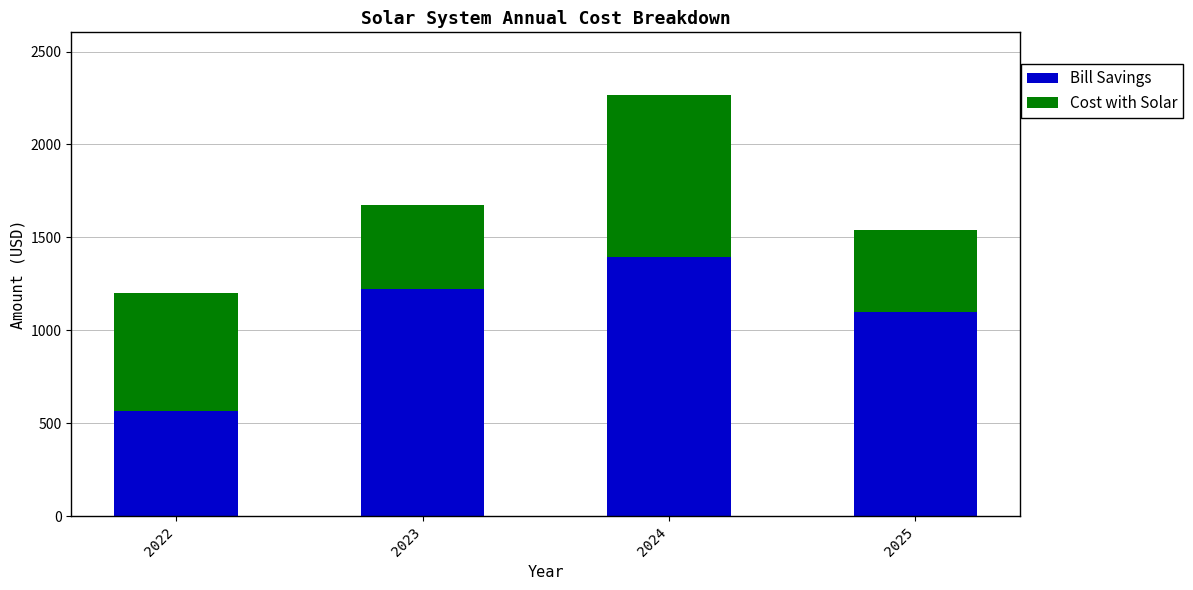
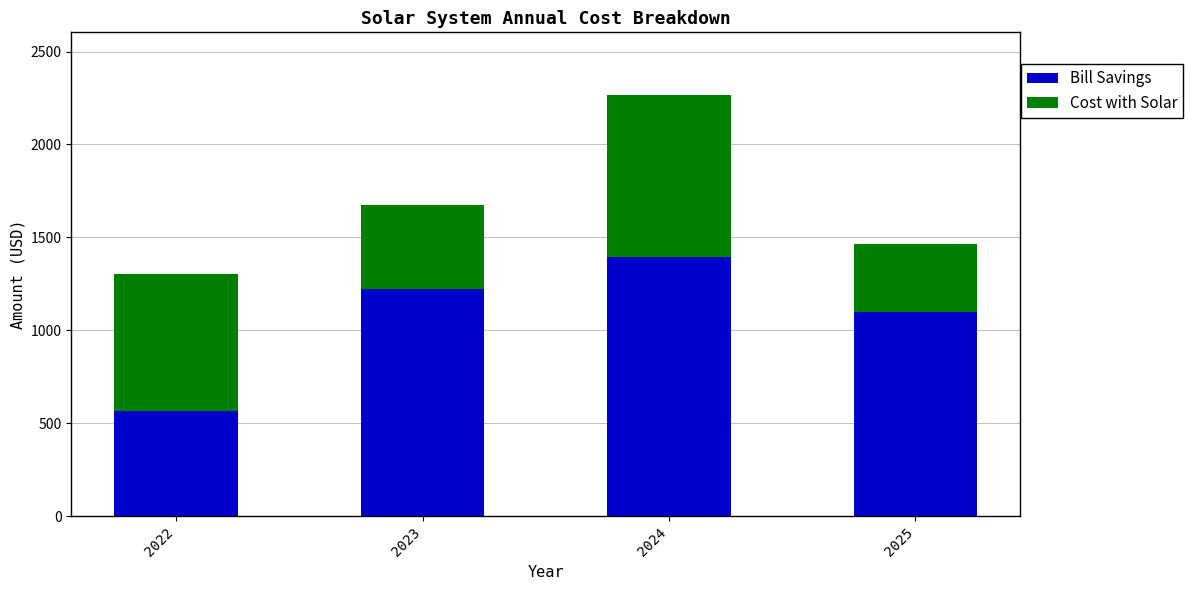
  {
    "Bill Savings": {
      "2022": 570,
      "2023": 1220,
      "2024": 1390,
      "2025": 1100
    },
    "Cost with Solar": {
-     "2022": 630,
+     "2022": 730,
      "2023": 450,
      "2024": 870,
-     "2025": 440
+     "2025": 360
    }
  }
